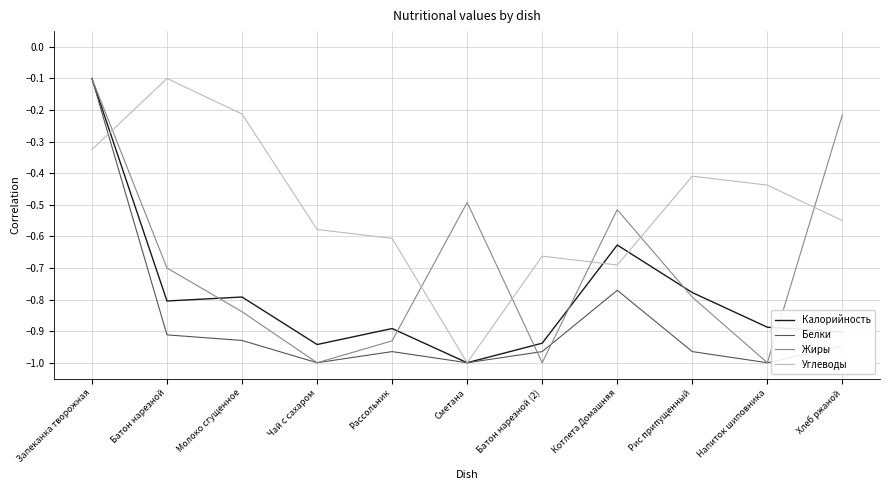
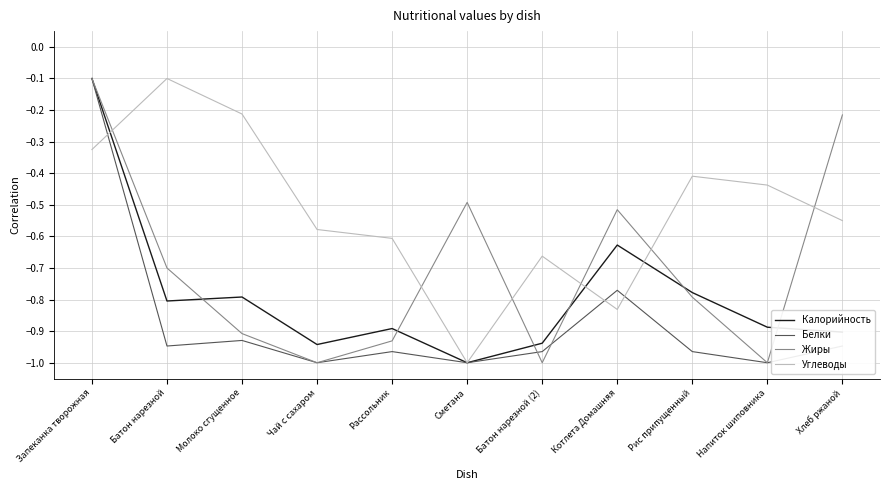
  {
    "Калорийность": {
      "Батон нарезной": -0.80,
      "Молоко сгущенное": -0.79,
      "Чай с сахаром": -0.94,
      "Рассольник": -0.89,
      "Батон нарезной (2)": -0.94,
      "Котлета Домашняя": -0.63,
      "Рис припущенный": -0.78,
      "Напиток шиповника": -0.89
    },
    "Белки": {
-     "Батон нарезной": -0.91,
+     "Батон нарезной": -0.95,
      "Молоко сгущенное": -0.93,
      "Рассольник": -0.96,
      "Батон нарезной (2)": -0.96,
      "Котлета Домашняя": -0.77,
      "Рис припущенный": -0.96
    },
    "Жиры": {
      "Батон нарезной": -0.70,
-     "Молоко сгущенное": -0.84,
+     "Молоко сгущенное": -0.91,
      "Рассольник": -0.93,
      "Сметана": -0.49,
      "Батон нарезной (2)": -1.00,
      "Котлета Домашняя": -0.52,
      "Рис припущенный": -0.79,
      "Хлеб ржаной": -0.22
    },
    "Углеводы": {
      "Запеканка творожная": -0.32,
      "Батон нарезной": -0.10,
      "Молоко сгущенное": -0.21,
      "Чай с сахаром": -0.58,
      "Рассольник": -0.61,
      "Батон нарезной (2)": -0.66,
-     "Котлета Домашняя": -0.69,
+     "Котлета Домашняя": -0.83,
      "Рис припущенный": -0.41,
      "Напиток шиповника": -0.44,
      "Хлеб ржаной": -0.55
    }
  }
